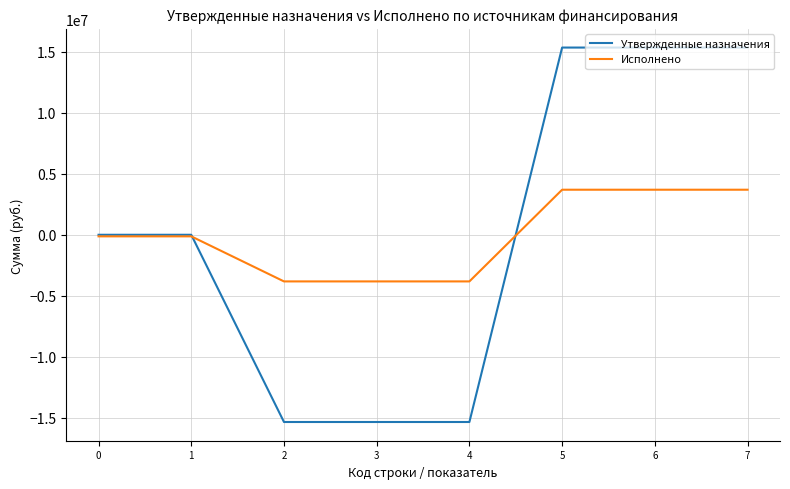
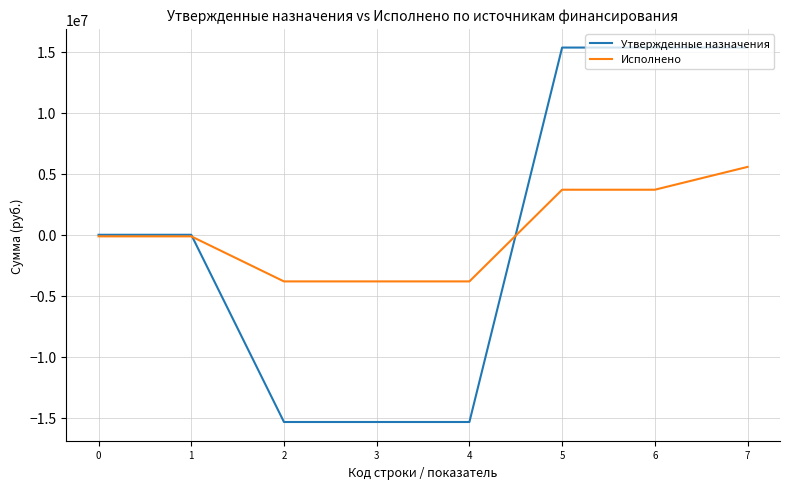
  {
    "Утвержденные назначения": {
      "2": -15400000,
      "3": -15400000,
      "4": -15400000,
      "5": 15400000
    },
    "Исполнено": {
      "2": -3800000,
      "3": -3800000,
      "4": -3800000,
      "5": 3700000,
      "6": 3700000,
-     "7": 3700000
+     "7": 5600000
    }
  }
